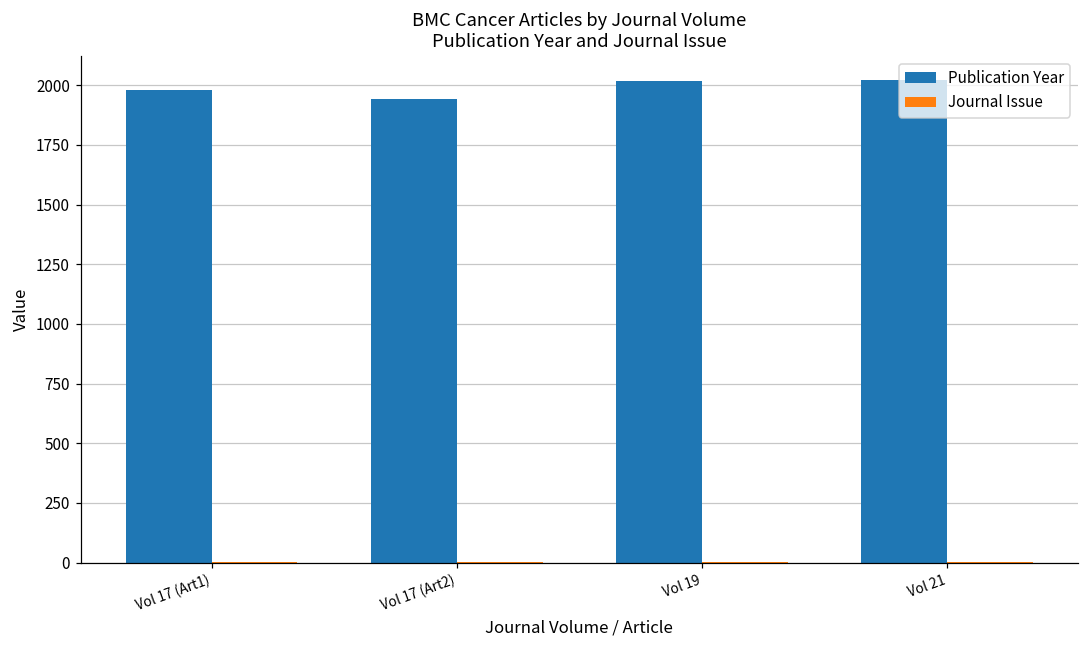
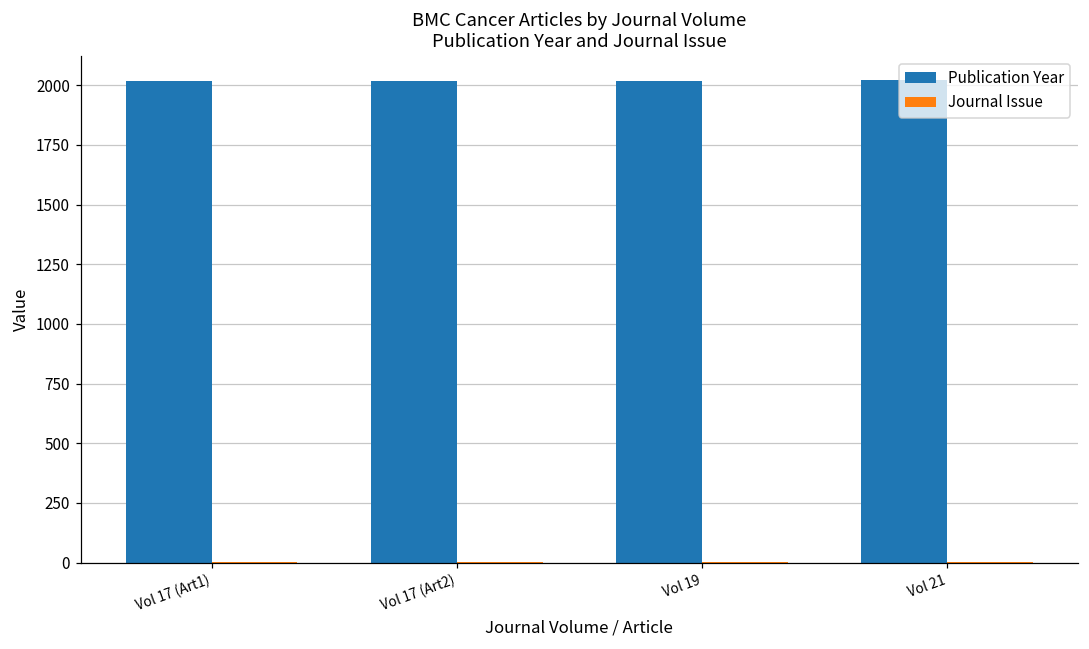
  {
    "Publication Year": {
-     "Vol 17 (Art1)": 1980,
-     "Vol 17 (Art2)": 1940,
+     "Vol 17 (Art1)": 2020,
+     "Vol 17 (Art2)": 2020,
      "Vol 19": 2020
    }
  }
